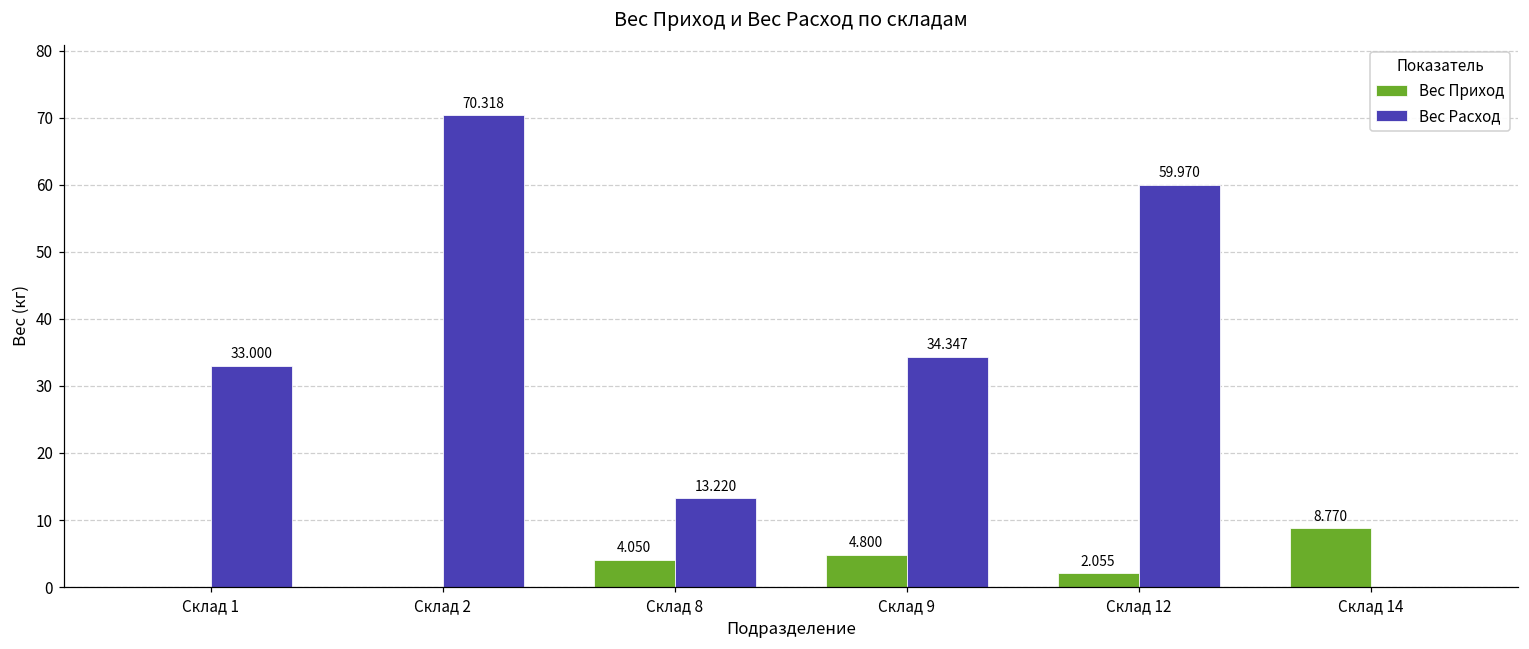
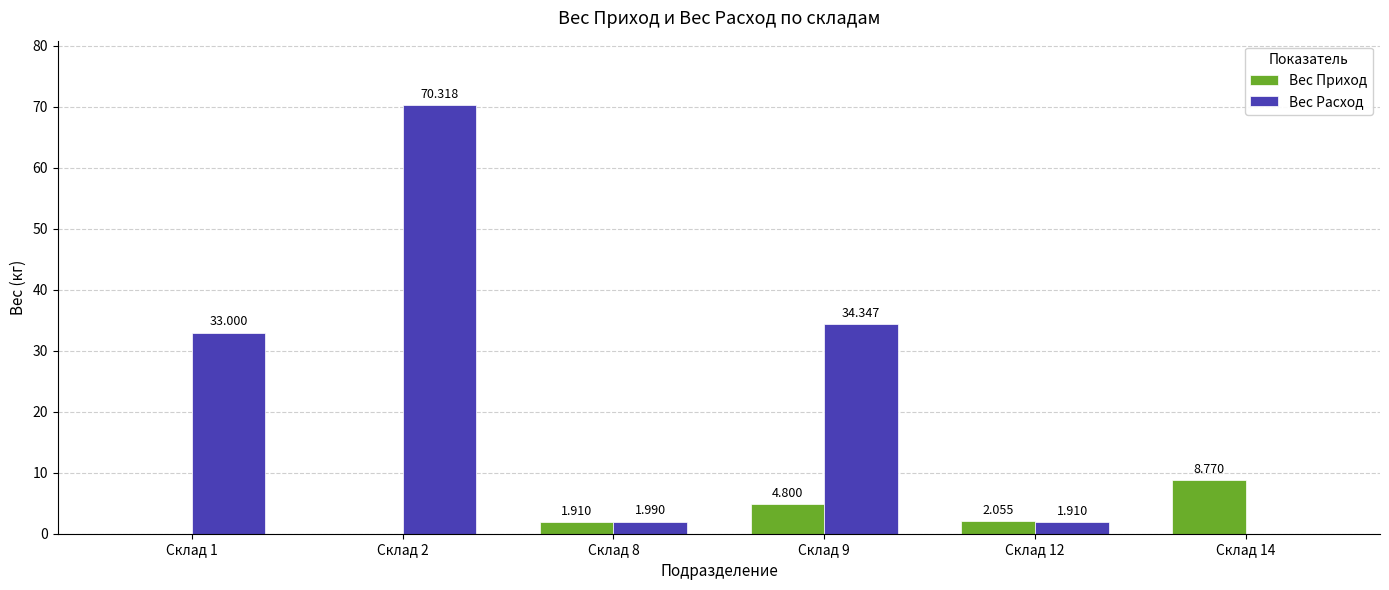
  {
    "Вес Приход": {
-     "Склад 8": 4.050,
+     "Склад 8": 1.910,
      "Склад 9": 4.800,
      "Склад 12": 2.055,
      "Склад 14": 8.770
    },
    "Вес Расход": {
      "Склад 1": 33.000,
      "Склад 2": 70.318,
-     "Склад 8": 13.220,
+     "Склад 8": 1.990,
      "Склад 9": 34.347,
-     "Склад 12": 59.970
+     "Склад 12": 1.910
    }
  }
